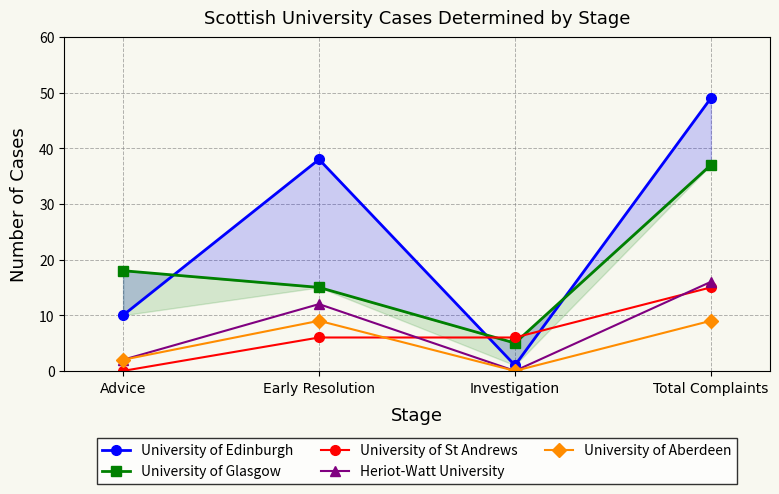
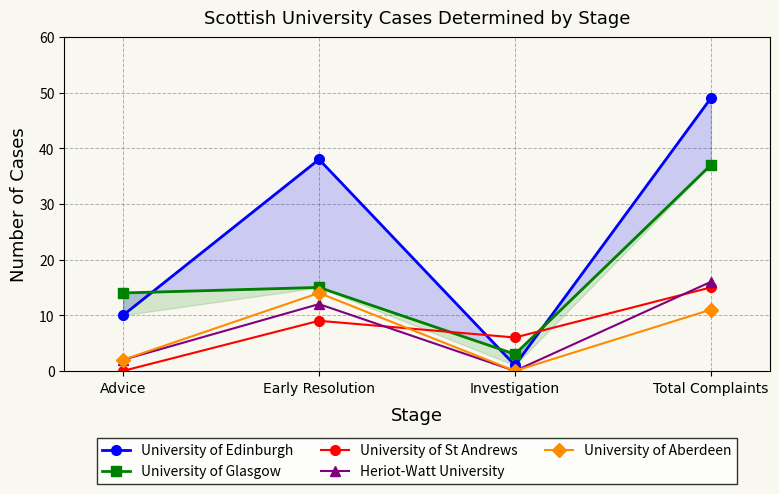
  {
    "University of Glasgow": {
-     "Advice": 18,
+     "Advice": 14,
      "Early Resolution": 15,
-     "Investigation": 5,
+     "Investigation": 3,
      "Total Complaints": 37
    },
    "University of St Andrews": {
      "Advice": 0,
-     "Early Resolution": 6,
+     "Early Resolution": 9,
      "Investigation": 6,
      "Total Complaints": 15
    },
    "Heriot-Watt University": {
      "Early Resolution": 12,
      "Total Complaints": 16
    },
    "University of Aberdeen": {
-     "Early Resolution": 9,
-     "Total Complaints": 9
+     "Early Resolution": 14,
+     "Total Complaints": 11
    }
  }
